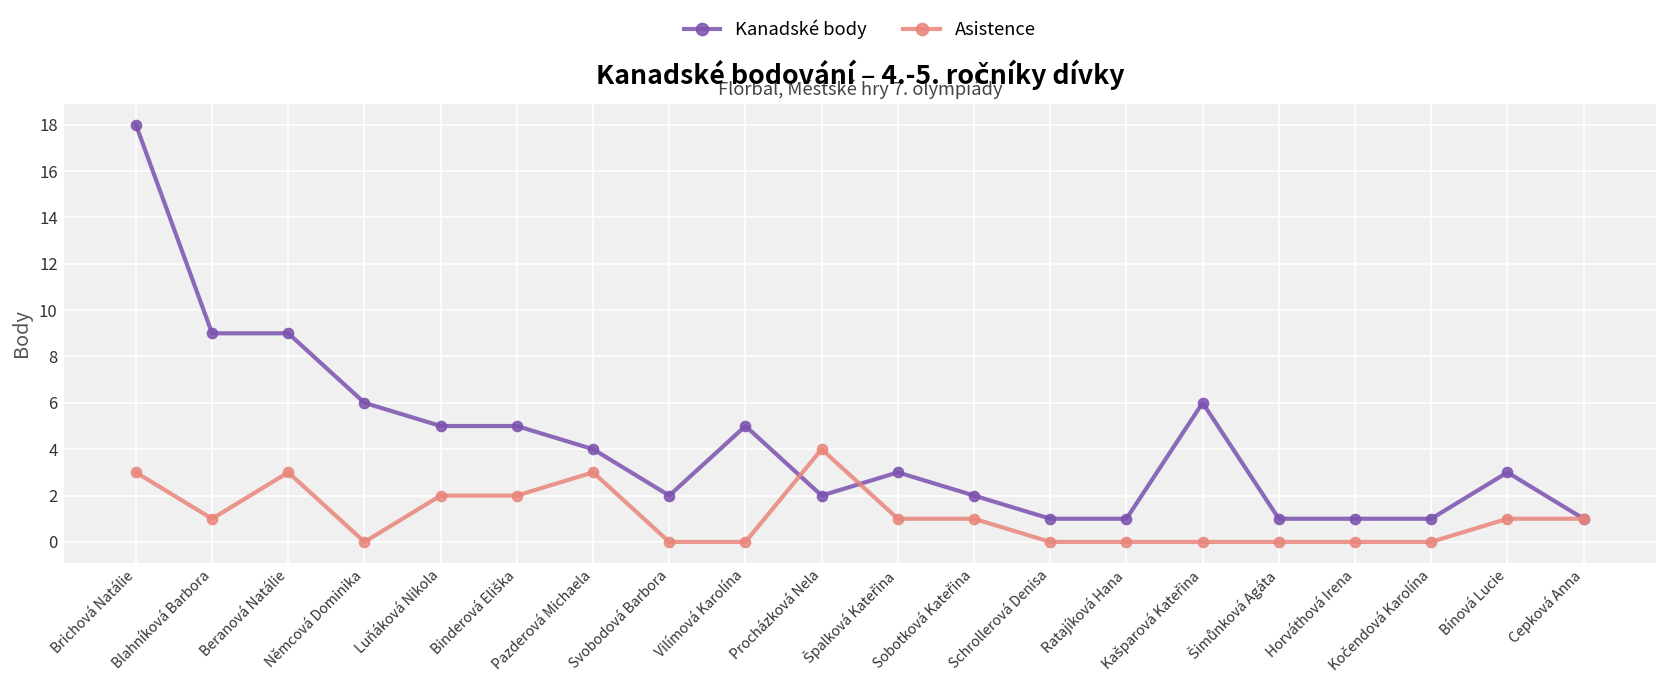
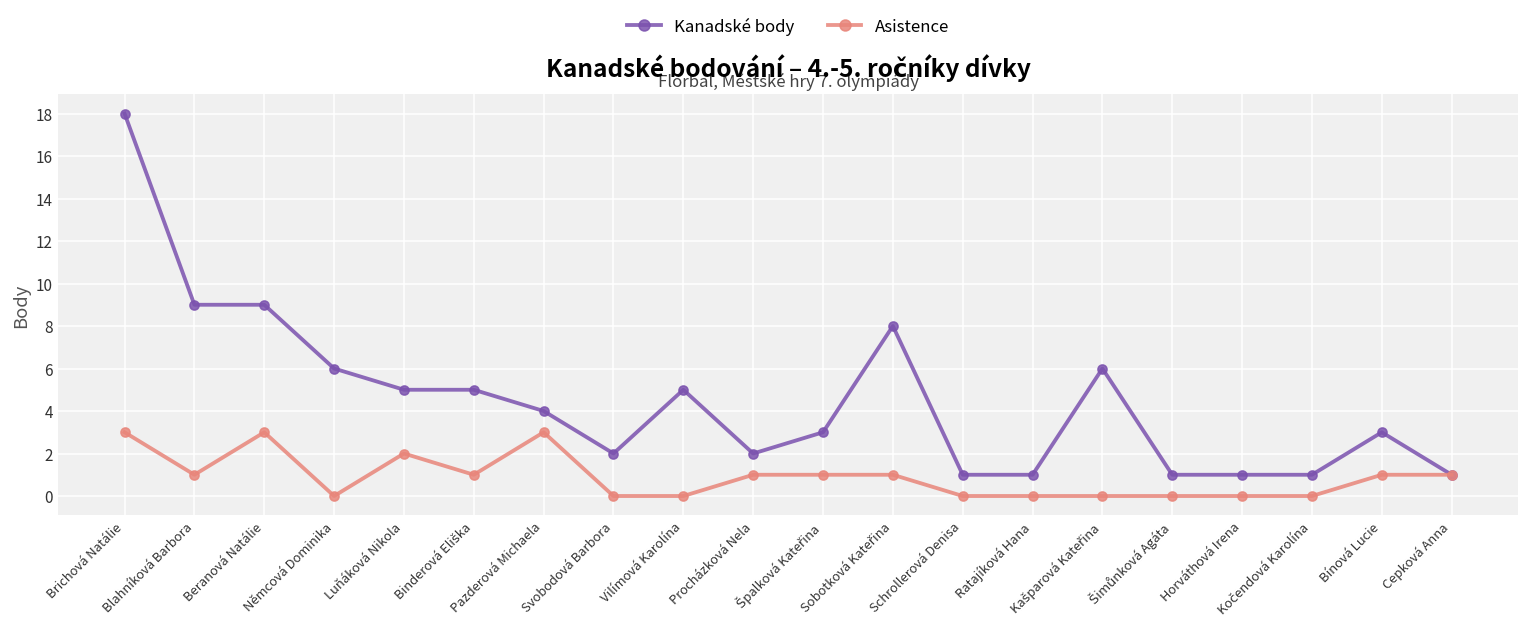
  {
    "Kanadské body": {
      "Brichová Natálie": 18,
      "Blahníková Barbora": 9,
      "Beranová Natálie": 9,
      "Němcová Dominika": 6,
      "Luňáková Nikola": 5,
      "Binderová Eliška": 5,
      "Pazderová Michaela": 4,
      "Svobodová Barbora": 2,
      "Vilímová Karolína": 5,
      "Procházková Nela": 2,
      "Špalková Kateřina": 3,
-     "Sobotková Kateřina": 2,
+     "Sobotková Kateřina": 8,
      "Schrollerová Denisa": 1,
      "Ratajíková Hana": 1,
      "Kašparová Kateřina": 6,
      "Šimůnková Agáta": 1,
      "Horváthová Irena": 1,
      "Kočendová Karolína": 1,
      "Bínová Lucie": 3
    },
    "Asistence": {
      "Brichová Natálie": 3,
      "Blahníková Barbora": 1,
      "Beranová Natálie": 3,
      "Němcová Dominika": 0,
      "Luňáková Nikola": 2,
-     "Binderová Eliška": 2,
+     "Binderová Eliška": 1,
      "Pazderová Michaela": 3,
      "Svobodová Barbora": 0,
      "Vilímová Karolína": 0,
-     "Procházková Nela": 4,
+     "Procházková Nela": 1,
      "Špalková Kateřina": 1,
      "Sobotková Kateřina": 1,
      "Schrollerová Denisa": 0,
      "Ratajíková Hana": 0,
      "Kašparová Kateřina": 0,
      "Šimůnková Agáta": 0,
      "Horváthová Irena": 0,
      "Kočendová Karolína": 0,
      "Bínová Lucie": 1
    }
  }
